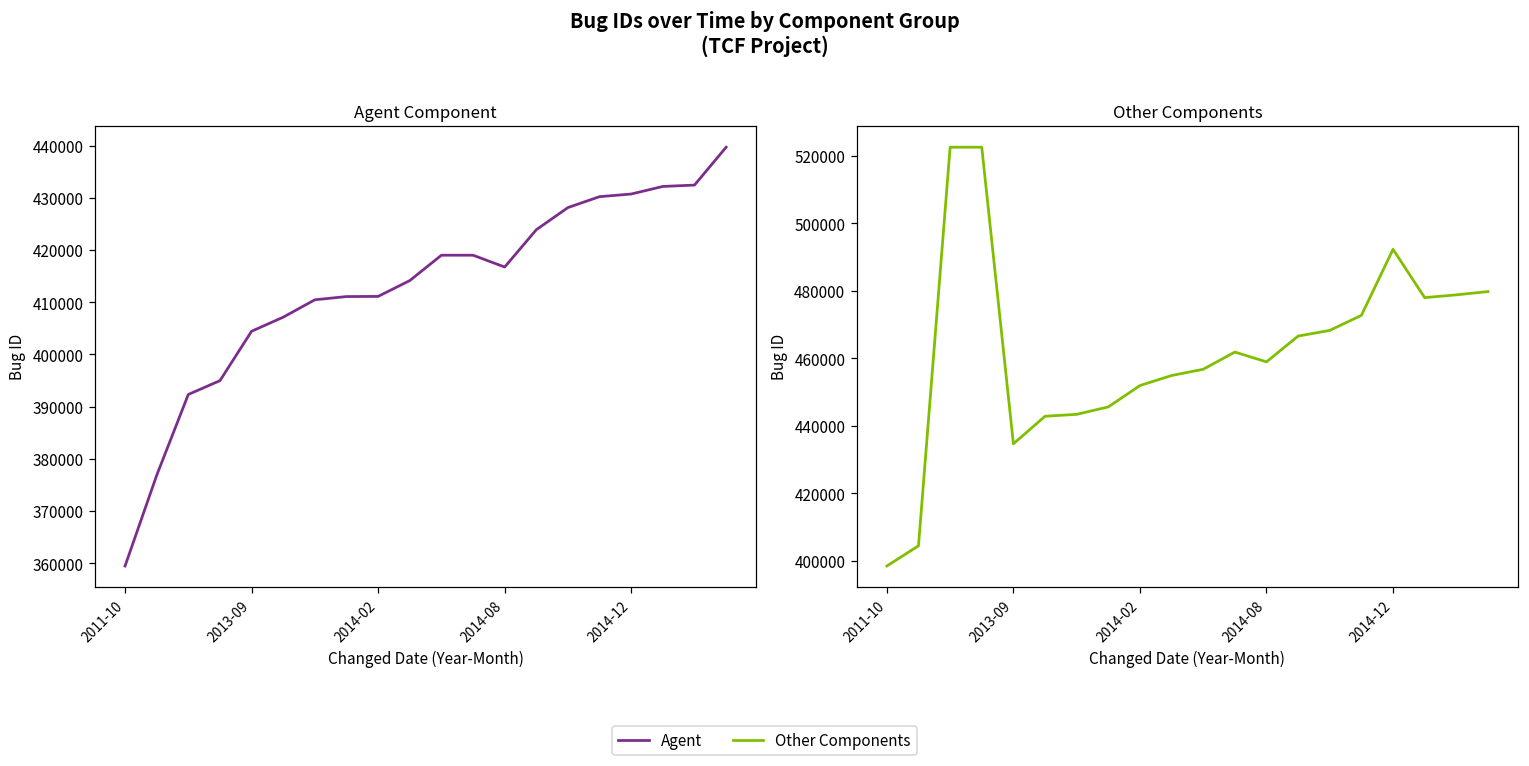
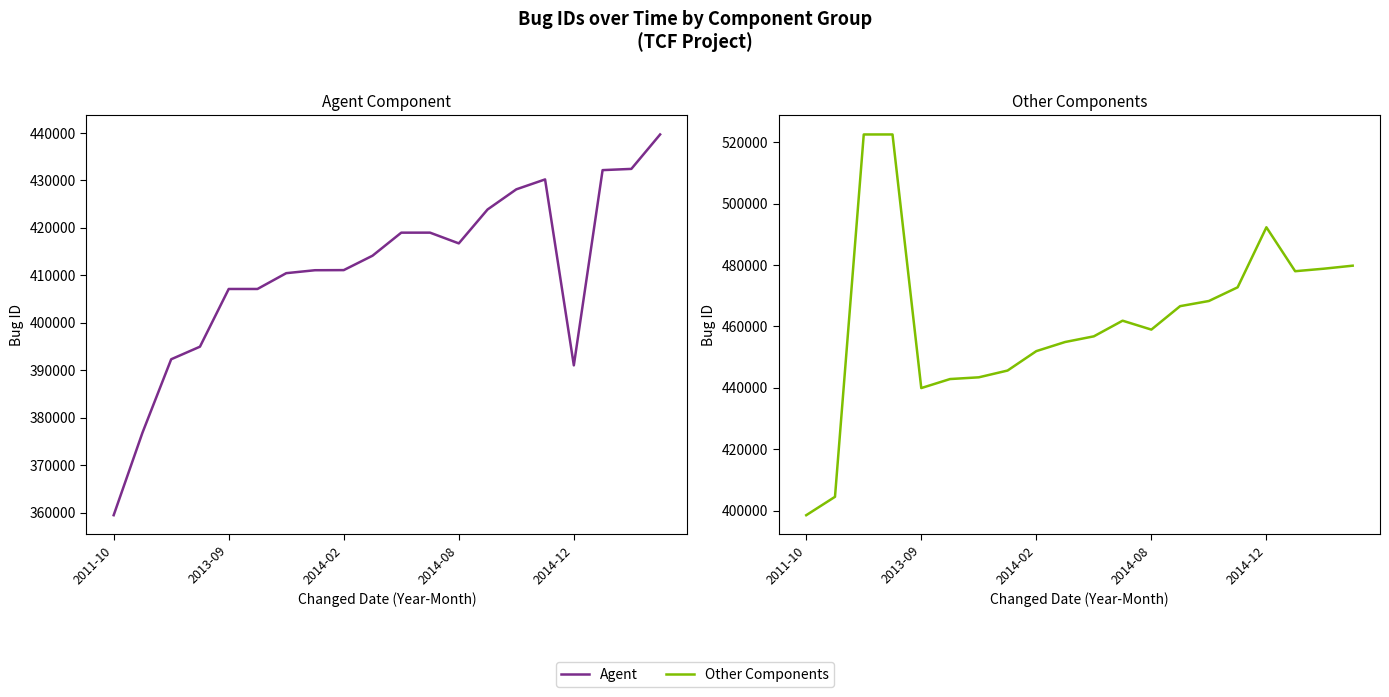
  {
    "Agent Component": {
      "2011-10": 360000,
-     "2013-09": 404000,
+     "2013-09": 407000,
      "2014-02": 411000,
      "2014-08": 417000,
-     "2014-12": 431000
+     "2014-12": 391000
    },
    "Other Components": {
      "2011-10": 399000,
-     "2013-09": 435000,
+     "2013-09": 440000,
      "2014-02": 452000,
      "2014-08": 459000,
      "2014-12": 492000
    }
  }
